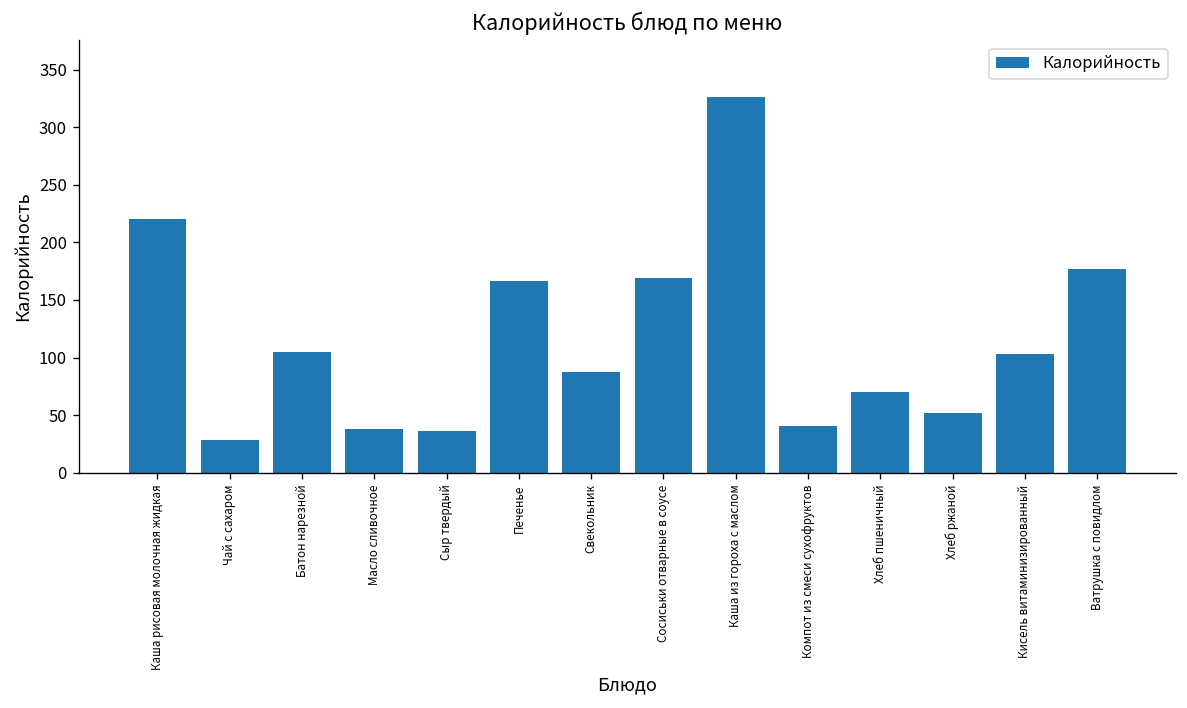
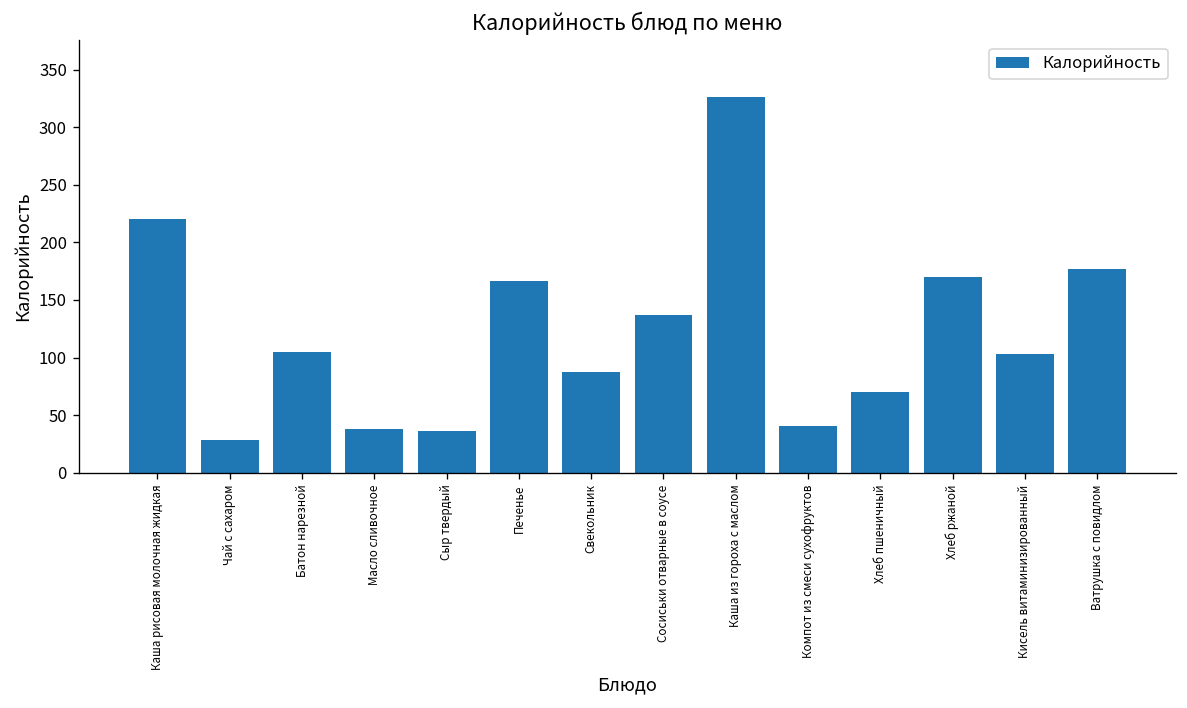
  {
    "Каша рисовая молочная жидкая": 220,
    "Чай с сахаром": 30,
    "Батон нарезной": 100,
    "Масло сливочное": 40,
    "Сыр твердый": 40,
    "Печенье": 170,
    "Свекольник": 90,
-   "Сосиськи отварные в соусе": 170,
+   "Сосиськи отварные в соусе": 140,
    "Каша из гороха с маслом": 330,
    "Компот из смеси сухофруктов": 40,
    "Хлеб пшеничный": 70,
-   "Хлеб ржаной": 50,
+   "Хлеб ржаной": 170,
    "Кисель витаминизированный": 100,
    "Ватрушка с повидлом": 180
  }
